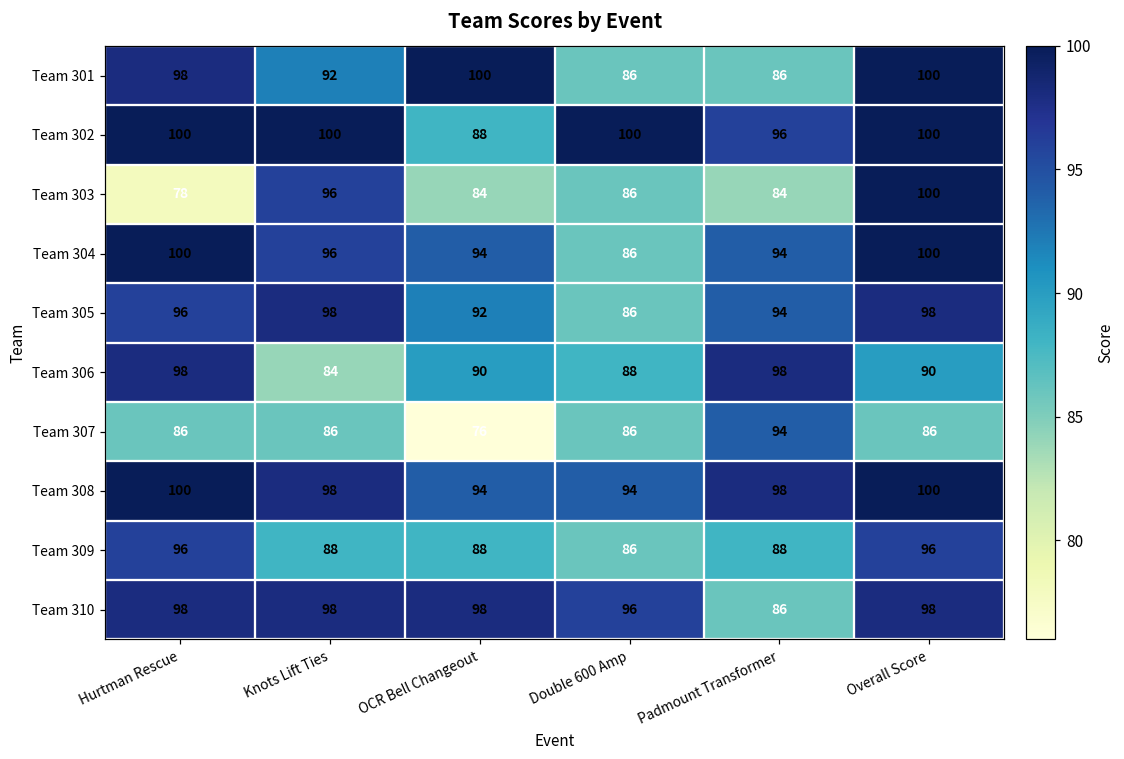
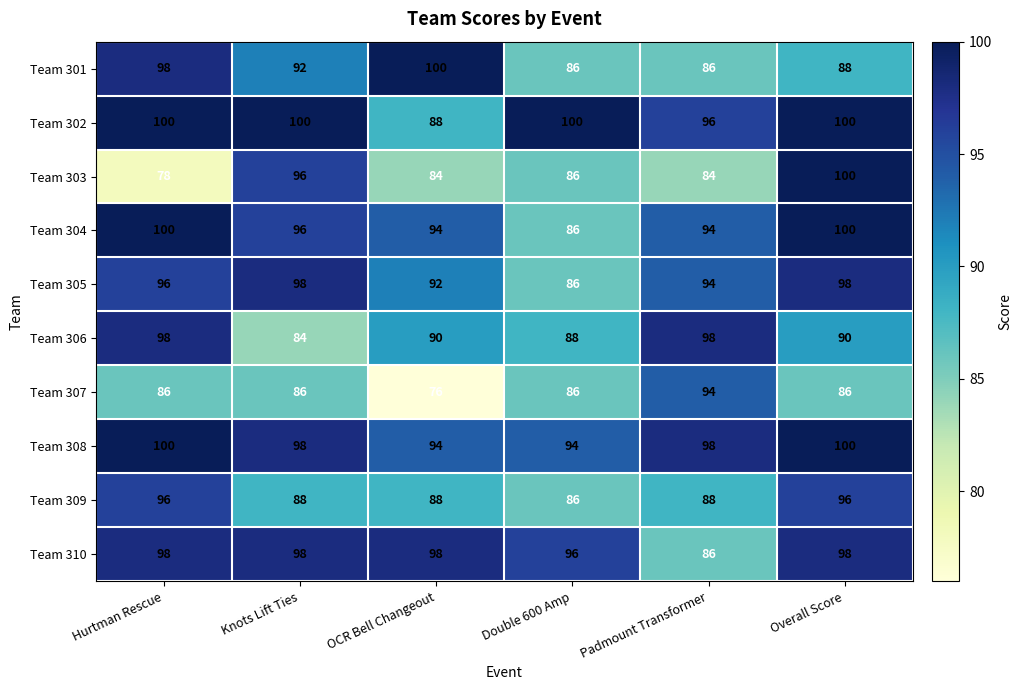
  {
    "Team 301": {
      "Hurtman Rescue": 98,
      "Knots Lift Ties": 92,
      "OCR Bell Changeout": 100,
      "Double 600 Amp": 86,
      "Padmount Transformer": 86,
-     "Overall Score": 100
+     "Overall Score": 88
    },
    "Team 302": {
      "Hurtman Rescue": 100,
      "Knots Lift Ties": 100,
      "OCR Bell Changeout": 88,
      "Double 600 Amp": 100,
      "Padmount Transformer": 96,
      "Overall Score": 100
    },
    "Team 303": {
      "Hurtman Rescue": 78,
      "Knots Lift Ties": 96,
      "OCR Bell Changeout": 84,
      "Double 600 Amp": 86,
      "Padmount Transformer": 84,
      "Overall Score": 100
    },
    "Team 304": {
      "Hurtman Rescue": 100,
      "Knots Lift Ties": 96,
      "OCR Bell Changeout": 94,
      "Double 600 Amp": 86,
      "Padmount Transformer": 94,
      "Overall Score": 100
    },
    "Team 305": {
      "Hurtman Rescue": 96,
      "Knots Lift Ties": 98,
      "OCR Bell Changeout": 92,
      "Double 600 Amp": 86,
      "Padmount Transformer": 94,
      "Overall Score": 98
    },
    "Team 306": {
      "Hurtman Rescue": 98,
      "Knots Lift Ties": 84,
      "OCR Bell Changeout": 90,
      "Double 600 Amp": 88,
      "Padmount Transformer": 98,
      "Overall Score": 90
    },
    "Team 307": {
      "Hurtman Rescue": 86,
      "Knots Lift Ties": 86,
      "Double 600 Amp": 86,
      "Padmount Transformer": 94,
      "Overall Score": 86
    },
    "Team 308": {
      "Hurtman Rescue": 100,
      "Knots Lift Ties": 98,
      "OCR Bell Changeout": 94,
      "Double 600 Amp": 94,
      "Padmount Transformer": 98,
      "Overall Score": 100
    },
    "Team 309": {
      "Hurtman Rescue": 96,
      "Knots Lift Ties": 88,
      "OCR Bell Changeout": 88,
      "Double 600 Amp": 86,
      "Padmount Transformer": 88,
      "Overall Score": 96
    },
    "Team 310": {
      "Hurtman Rescue": 98,
      "Knots Lift Ties": 98,
      "OCR Bell Changeout": 98,
      "Double 600 Amp": 96,
      "Padmount Transformer": 86,
      "Overall Score": 98
    }
  }
